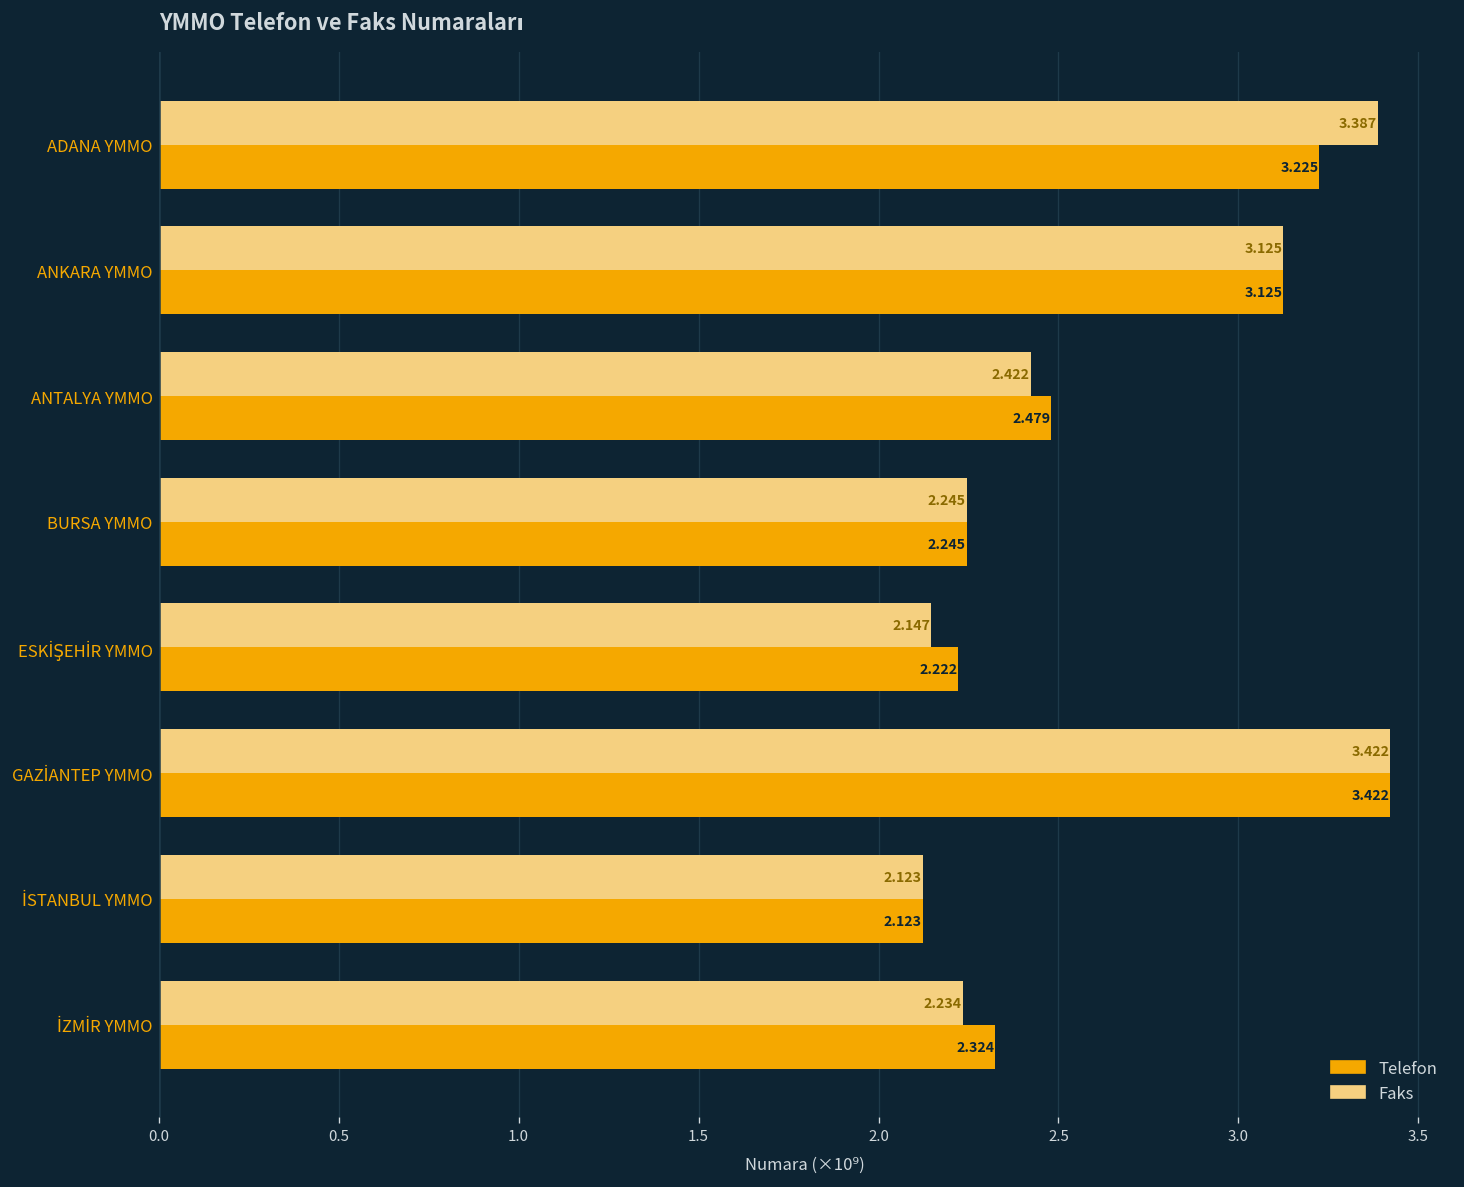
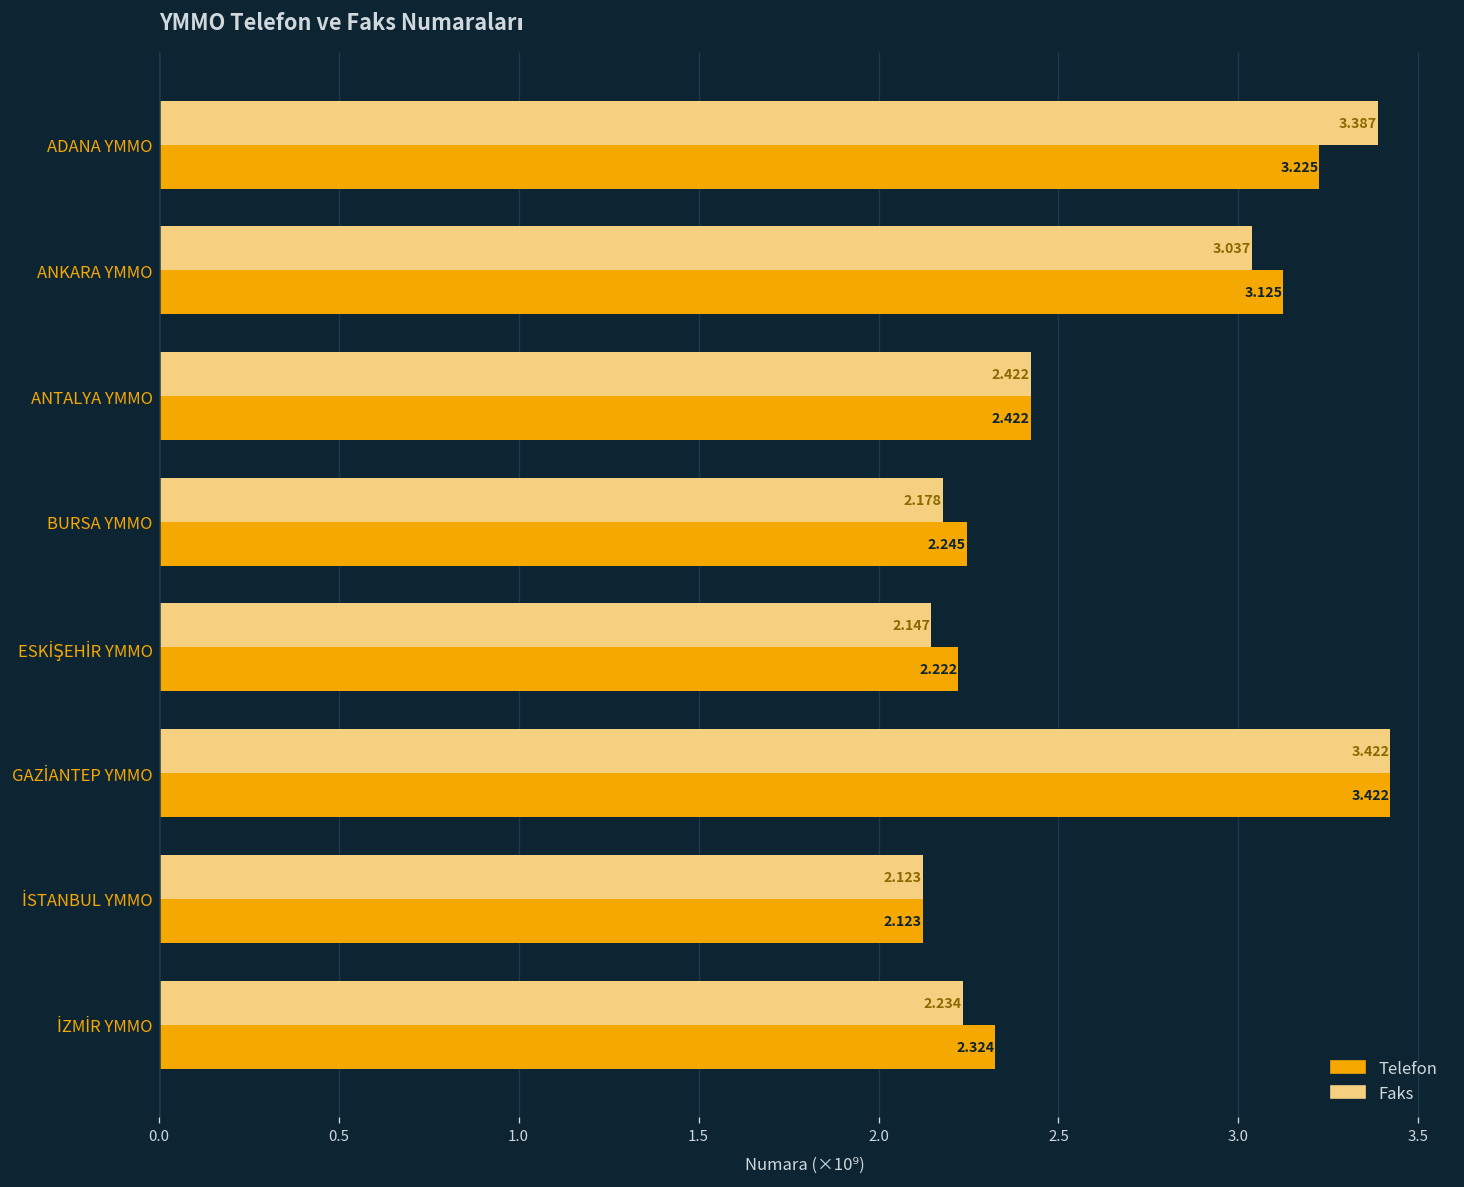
  {
    "Telefon": {
      "ADANA YMMO": 3.225,
      "ANKARA YMMO": 3.125,
-     "ANTALYA YMMO": 2.479,
+     "ANTALYA YMMO": 2.422,
      "BURSA YMMO": 2.245,
      "ESKİŞEHİR YMMO": 2.222,
      "GAZİANTEP YMMO": 3.422,
      "İSTANBUL YMMO": 2.123,
      "İZMİR YMMO": 2.324
    },
    "Faks": {
      "ADANA YMMO": 3.387,
-     "ANKARA YMMO": 3.125,
+     "ANKARA YMMO": 3.037,
      "ANTALYA YMMO": 2.422,
-     "BURSA YMMO": 2.245,
+     "BURSA YMMO": 2.178,
      "ESKİŞEHİR YMMO": 2.147,
      "GAZİANTEP YMMO": 3.422,
      "İSTANBUL YMMO": 2.123,
      "İZMİR YMMO": 2.234
    }
  }
